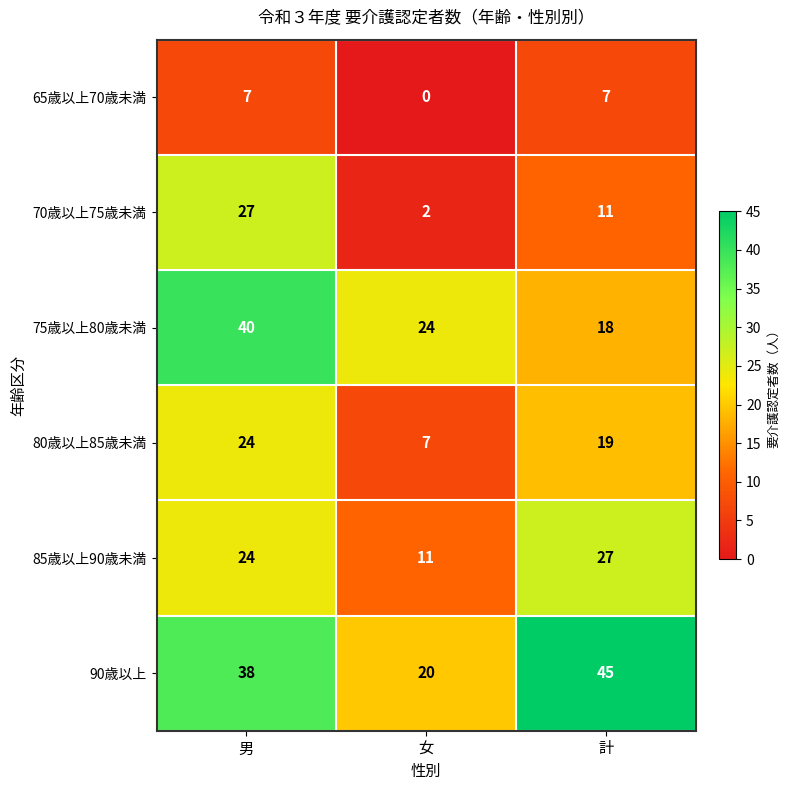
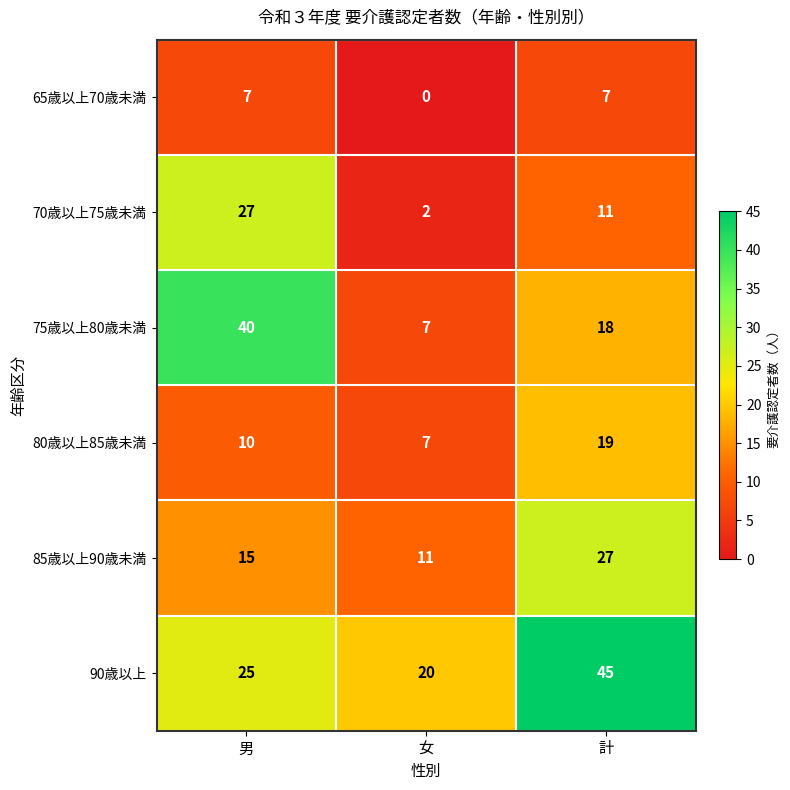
  {
    "65歳以上70歳未満": {
      "男": 7,
      "女": 0,
      "計": 7
    },
    "70歳以上75歳未満": {
      "男": 27,
      "女": 2,
      "計": 11
    },
    "75歳以上80歳未満": {
      "男": 40,
-     "女": 24,
+     "女": 7,
      "計": 18
    },
    "80歳以上85歳未満": {
-     "男": 24,
+     "男": 10,
      "女": 7,
      "計": 19
    },
    "85歳以上90歳未満": {
-     "男": 24,
+     "男": 15,
      "女": 11,
      "計": 27
    },
    "90歳以上": {
-     "男": 38,
+     "男": 25,
      "女": 20,
      "計": 45
    }
  }
